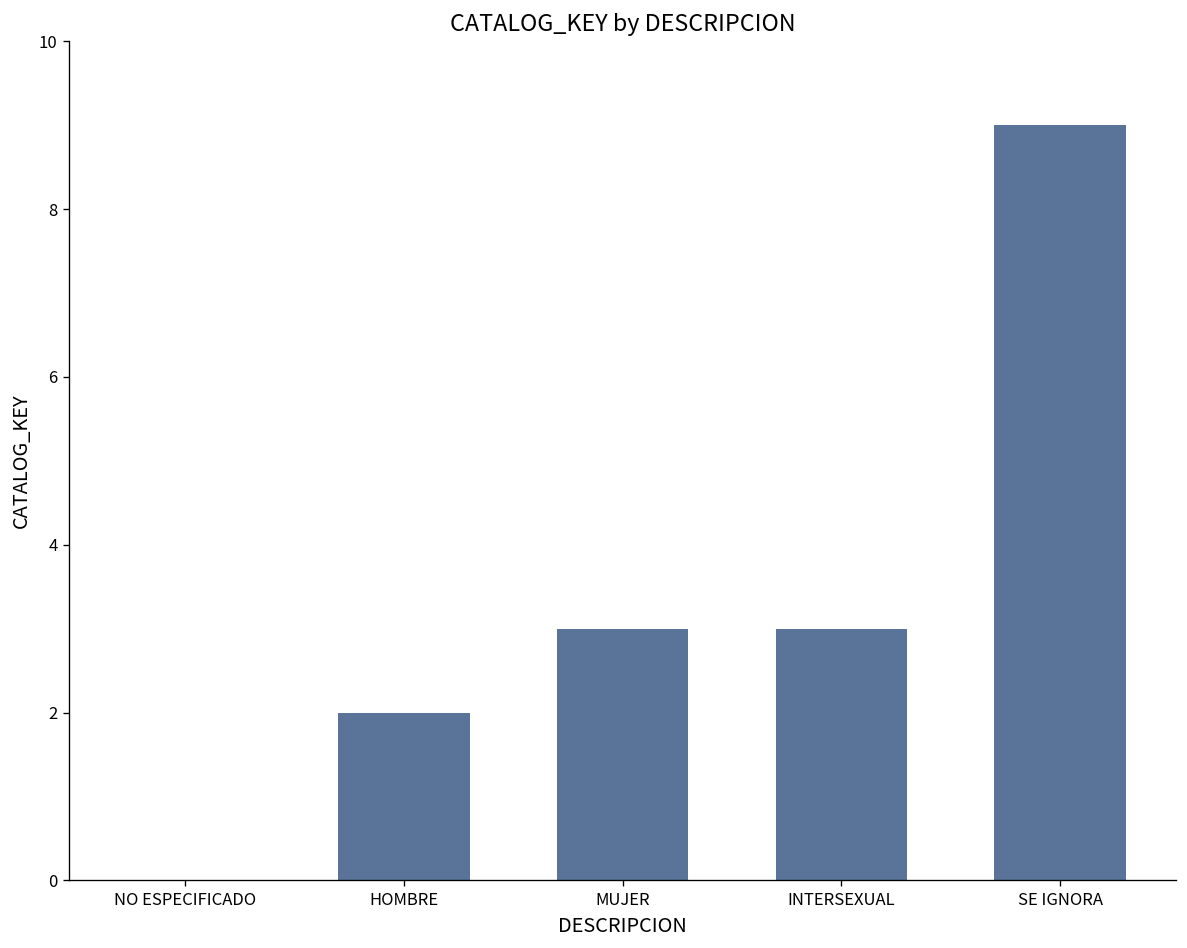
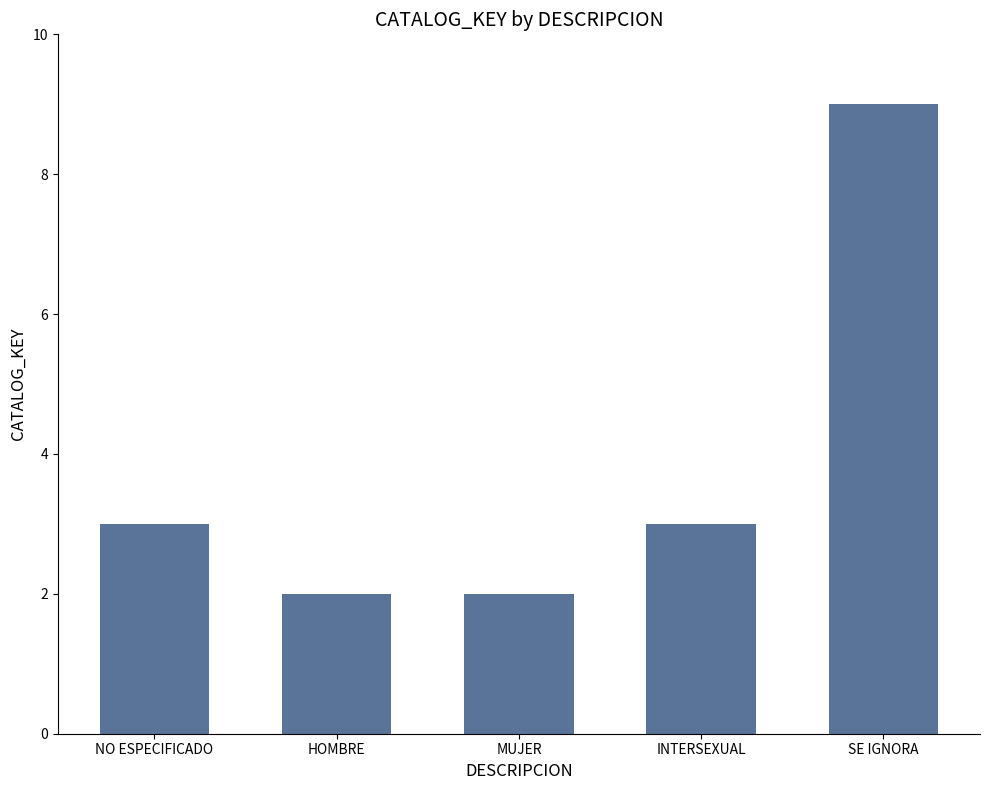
  {
-   "NO ESPECIFICADO": 0,
+   "NO ESPECIFICADO": 3,
    "HOMBRE": 2,
-   "MUJER": 3,
+   "MUJER": 2,
    "INTERSEXUAL": 3,
    "SE IGNORA": 9
  }
